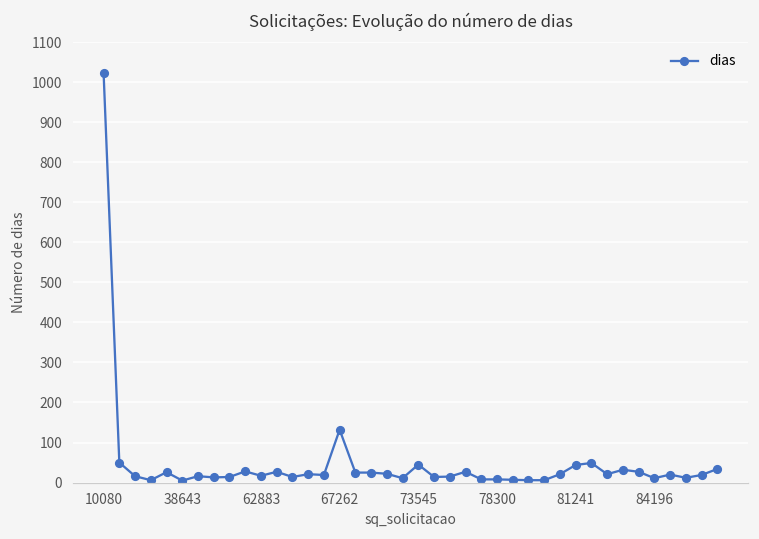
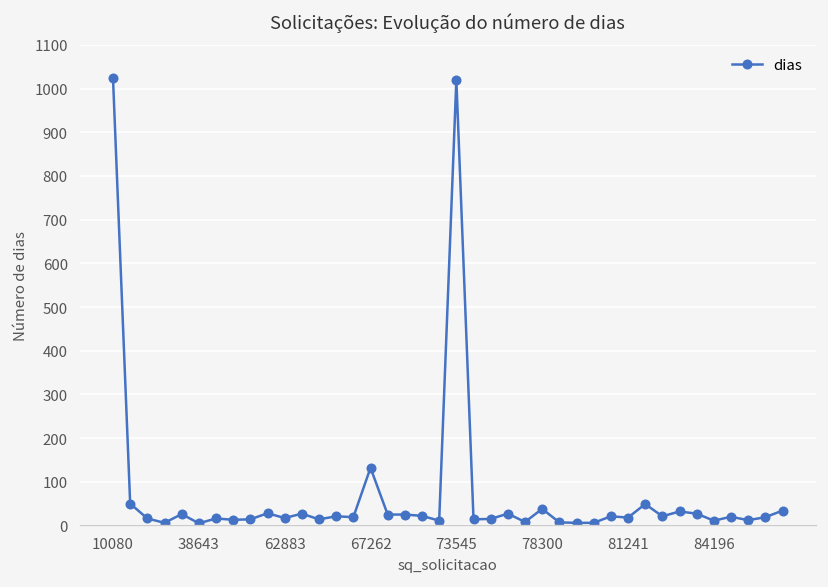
  {
    "10080": 1020,
    "38643": 10,
    "62883": 20,
    "67262": 130,
-   "73545": 50,
-   "78300": 10,
-   "81241": 40,
+   "73545": 1020,
+   "78300": 40,
+   "81241": 20,
    "84196": 10
  }
